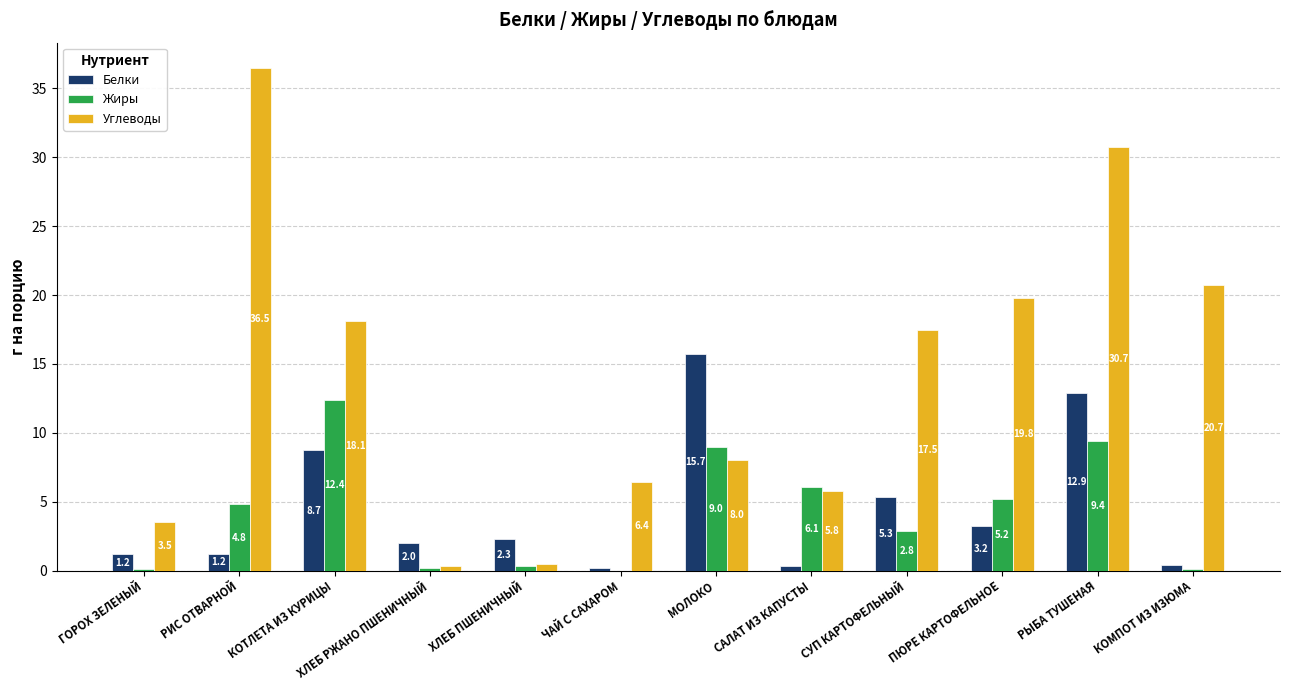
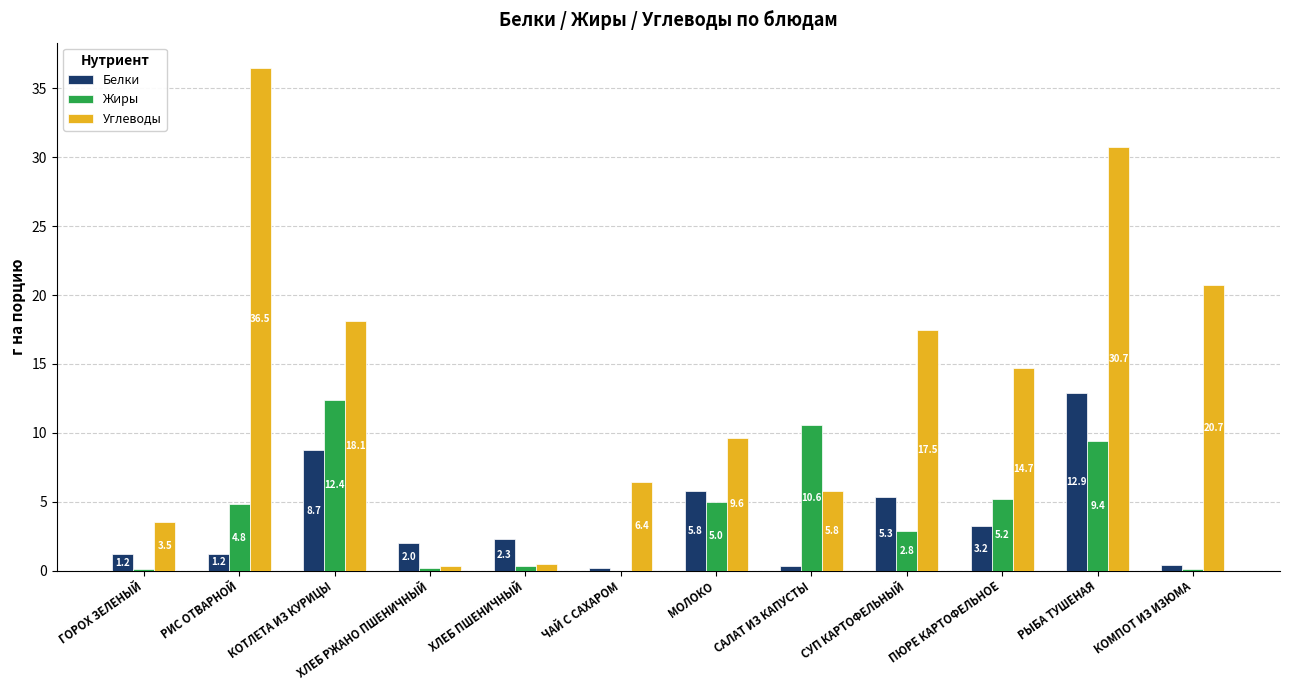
  {
    "Белки": {
      "ГОРОХ ЗЕЛЕНЫЙ": 1.2,
      "РИС ОТВАРНОЙ": 1.2,
      "КОТЛЕТА ИЗ КУРИЦЫ": 8.7,
      "ХЛЕБ РЖАНО ПШЕНИЧНЫЙ": 2.0,
      "ХЛЕБ ПШЕНИЧНЫЙ": 2.3,
-     "МОЛОКО": 15.7,
+     "МОЛОКО": 5.8,
      "СУП КАРТОФЕЛЬНЫЙ": 5.3,
      "ПЮРЕ КАРТОФЕЛЬНОЕ": 3.2,
      "РЫБА ТУШЕНАЯ": 12.9
    },
    "Жиры": {
      "РИС ОТВАРНОЙ": 4.8,
      "КОТЛЕТА ИЗ КУРИЦЫ": 12.4,
-     "МОЛОКО": 9.0,
-     "САЛАТ ИЗ КАПУСТЫ": 6.1,
+     "МОЛОКО": 5.0,
+     "САЛАТ ИЗ КАПУСТЫ": 10.6,
      "СУП КАРТОФЕЛЬНЫЙ": 2.8,
      "ПЮРЕ КАРТОФЕЛЬНОЕ": 5.2,
      "РЫБА ТУШЕНАЯ": 9.4
    },
    "Углеводы": {
      "ГОРОХ ЗЕЛЕНЫЙ": 3.5,
      "РИС ОТВАРНОЙ": 36.5,
      "КОТЛЕТА ИЗ КУРИЦЫ": 18.1,
      "ЧАЙ С САХАРОМ": 6.4,
-     "МОЛОКО": 8.0,
+     "МОЛОКО": 9.6,
      "САЛАТ ИЗ КАПУСТЫ": 5.8,
      "СУП КАРТОФЕЛЬНЫЙ": 17.5,
-     "ПЮРЕ КАРТОФЕЛЬНОЕ": 19.8,
+     "ПЮРЕ КАРТОФЕЛЬНОЕ": 14.7,
      "РЫБА ТУШЕНАЯ": 30.7,
      "КОМПОТ ИЗ ИЗЮМА": 20.7
    }
  }
